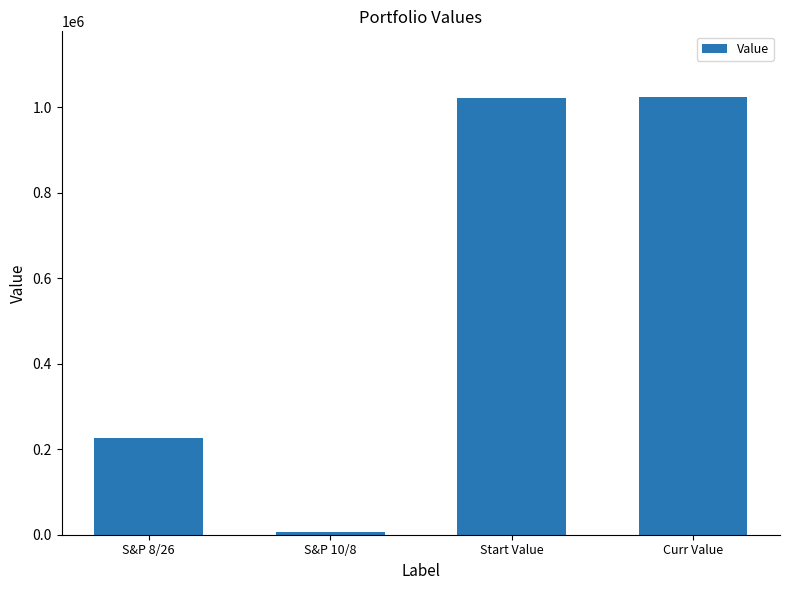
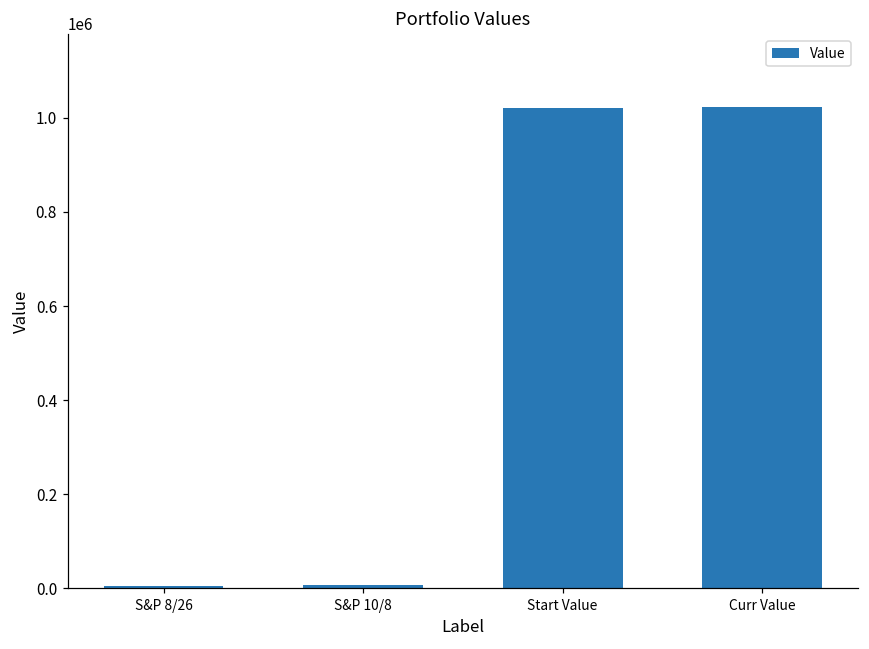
  {
-   "S&P 8/26": 230000,
+   "S&P 8/26": 10000,
    "Start Value": 1020000,
    "Curr Value": 1020000
  }
